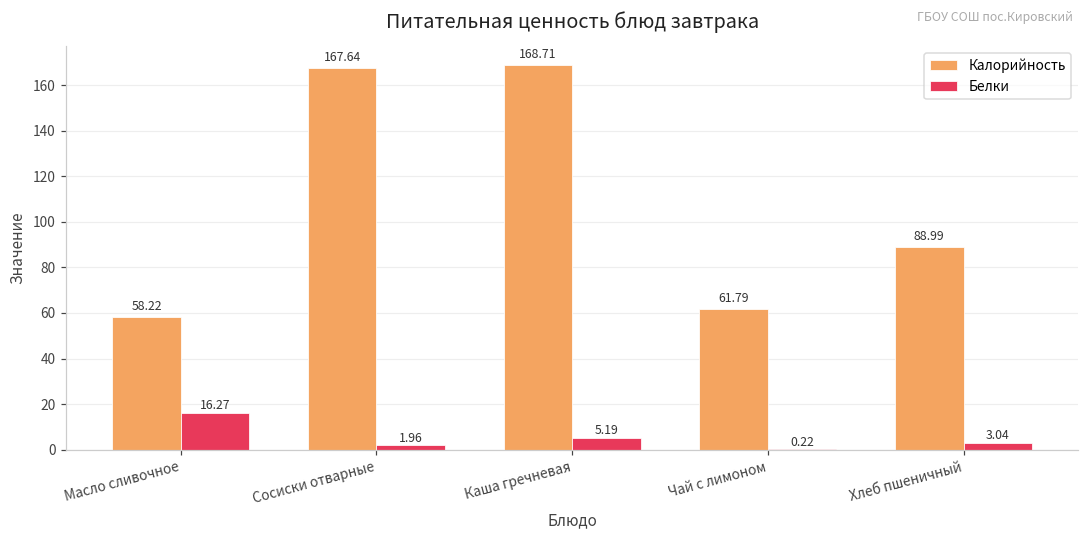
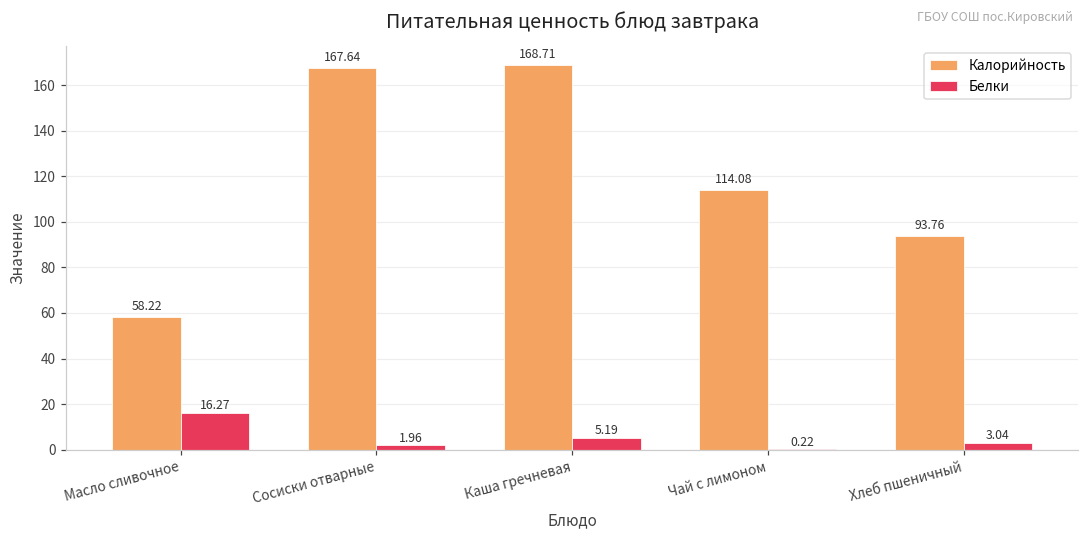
  {
    "Калорийность": {
      "Масло сливочное": 58.22,
      "Сосиски отварные": 167.64,
      "Каша гречневая": 168.71,
-     "Чай с лимоном": 61.79,
-     "Хлеб пшеничный": 88.99
+     "Чай с лимоном": 114.08,
+     "Хлеб пшеничный": 93.76
    },
    "Белки": {
      "Масло сливочное": 16.27,
      "Сосиски отварные": 1.96,
      "Каша гречневая": 5.19,
      "Чай с лимоном": 0.22,
      "Хлеб пшеничный": 3.04
    }
  }
